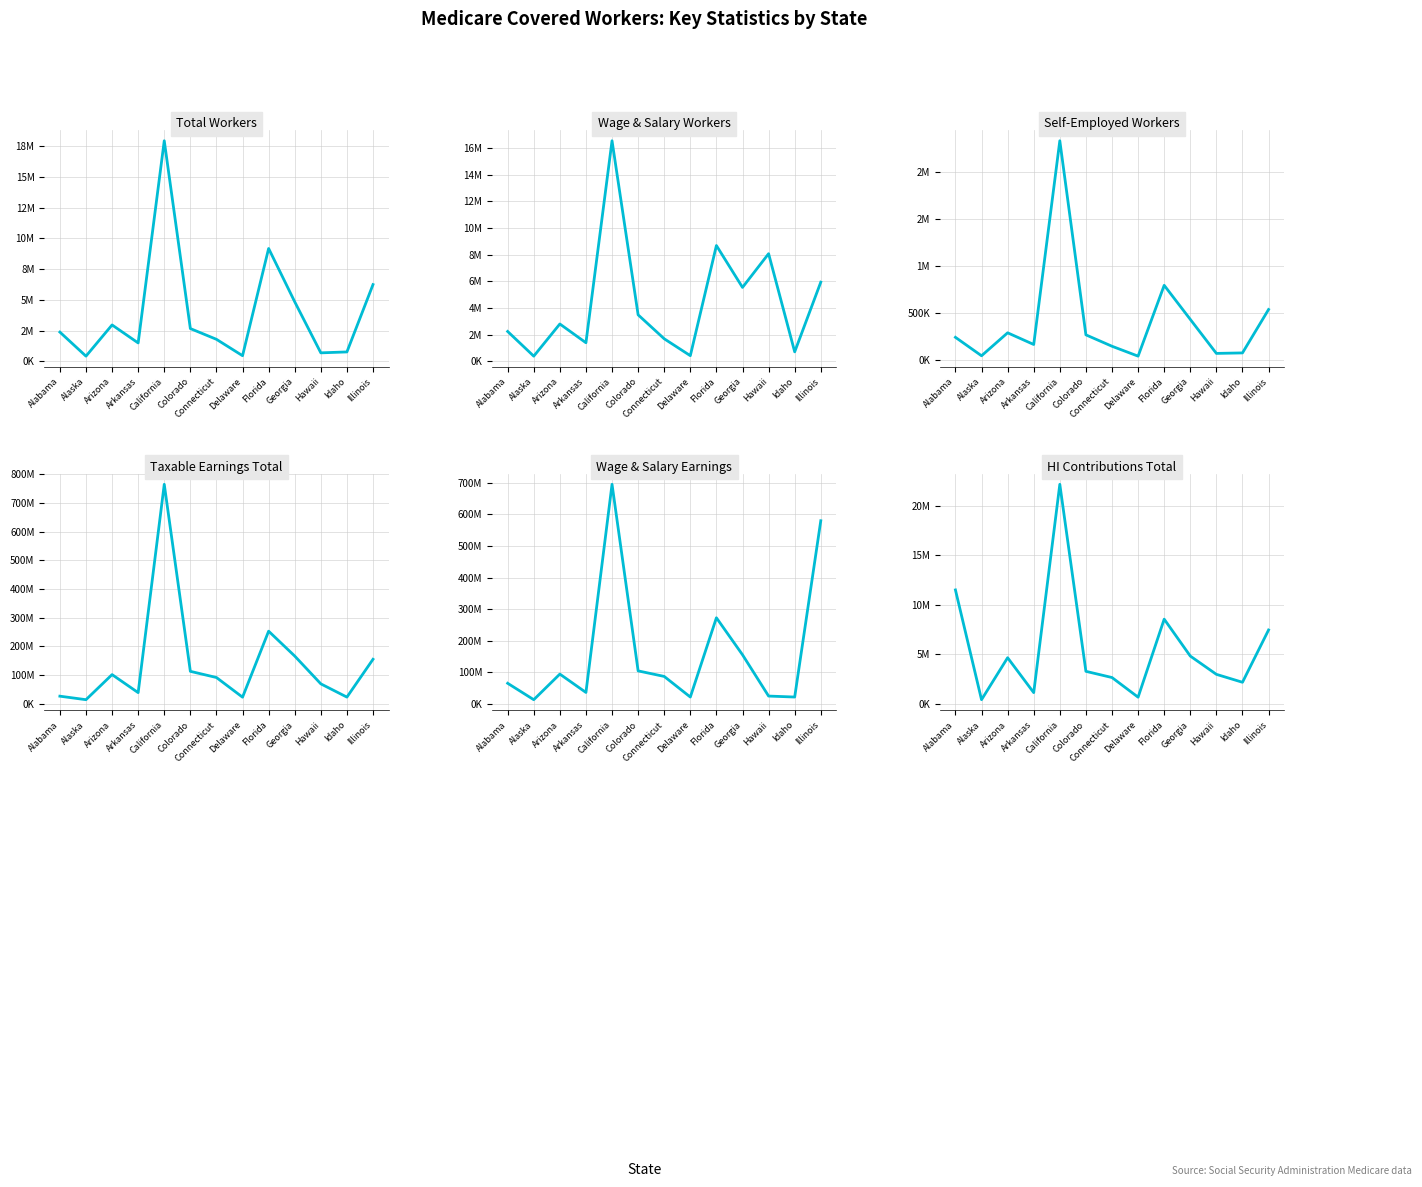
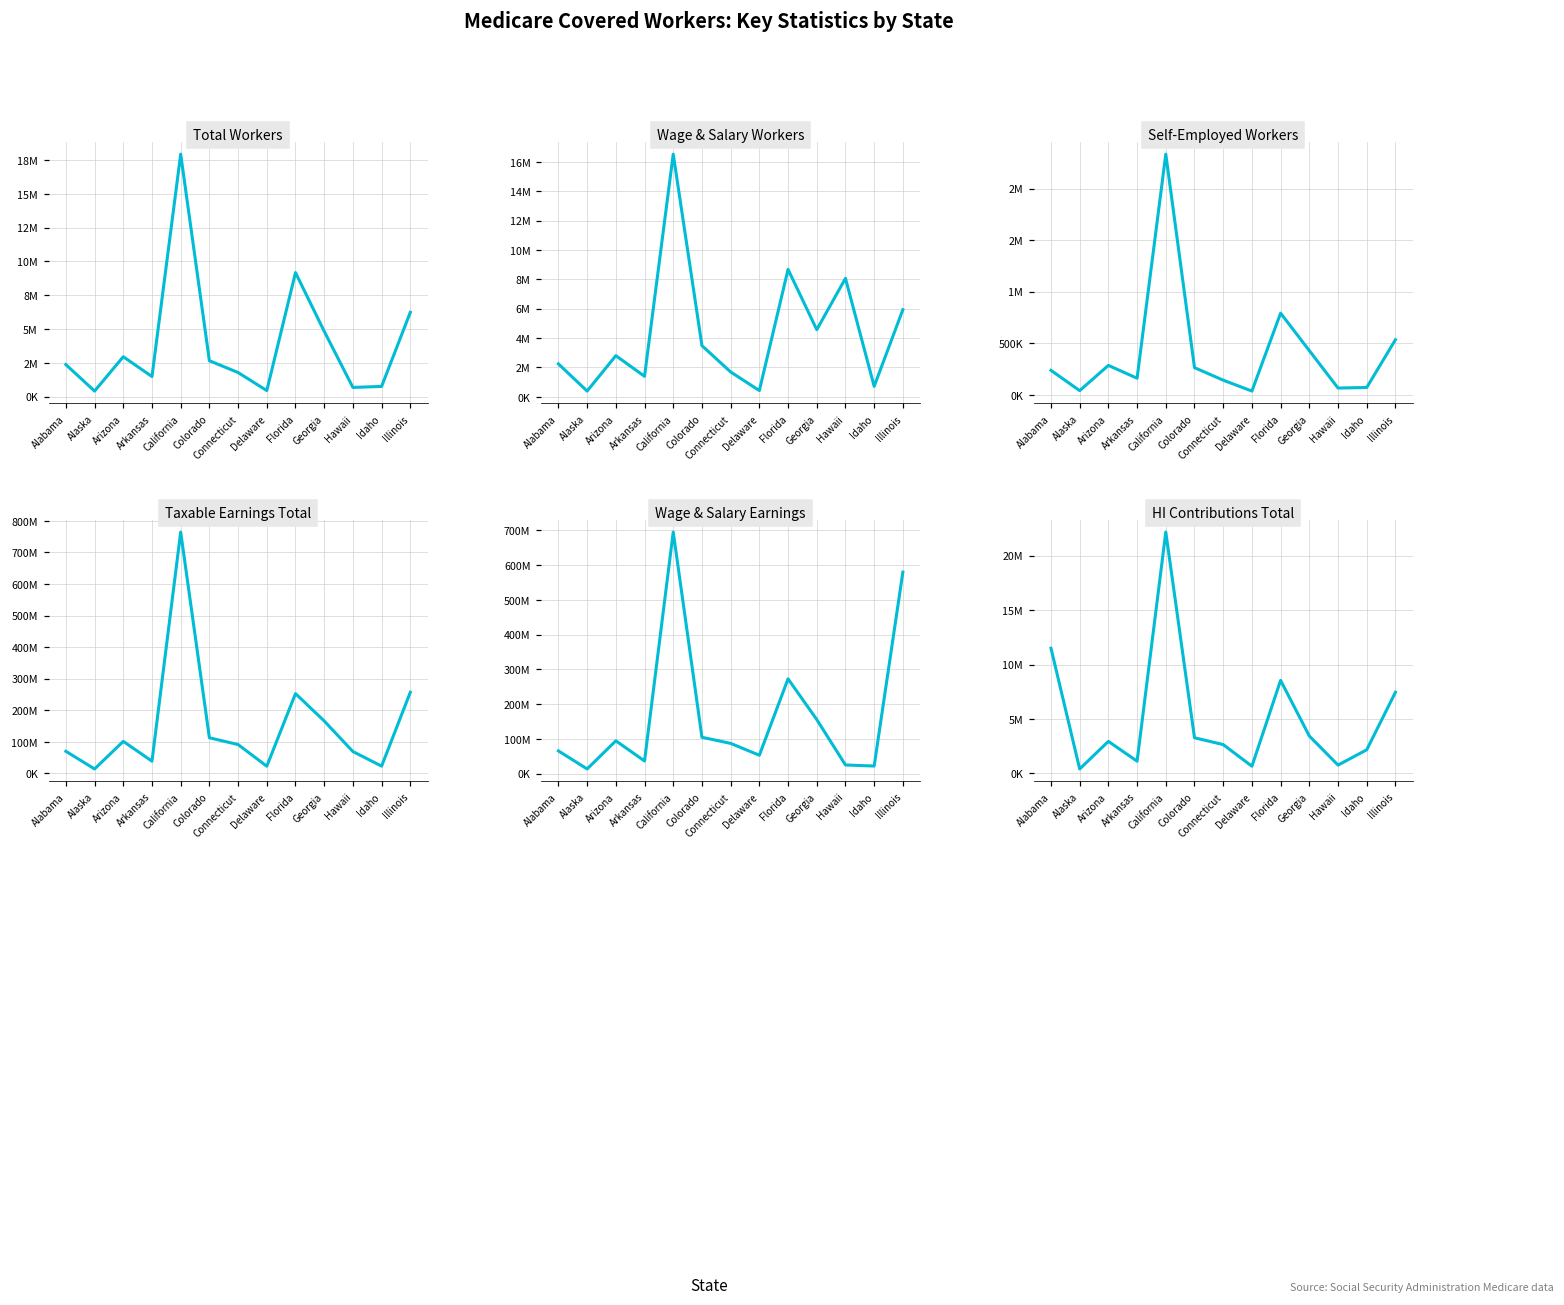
  {
    "Wage & Salary Workers": {
      "Alabama": 2200000,
      "Alaska": 400000,
      "Arizona": 2800000,
      "Arkansas": 1400000,
      "California": 16500000,
      "Colorado": 3500000,
      "Connecticut": 1700000,
      "Delaware": 400000,
      "Florida": 8700000,
-     "Georgia": 5500000,
+     "Georgia": 4600000,
      "Hawaii": 8100000,
      "Idaho": 700000,
      "Illinois": 5900000
    },
    "Taxable Earnings Total": {
-     "Alabama": 30000000,
+     "Alabama": 70000000,
      "Alaska": 10000000,
      "Arizona": 100000000,
      "Arkansas": 40000000,
      "California": 760000000,
      "Colorado": 110000000,
      "Connecticut": 90000000,
      "Delaware": 20000000,
      "Florida": 250000000,
      "Georgia": 170000000,
      "Hawaii": 70000000,
      "Idaho": 20000000,
-     "Illinois": 150000000
+     "Illinois": 260000000
    },
    "Wage & Salary Earnings": {
      "Alabama": 70000000,
      "Alaska": 10000000,
      "Arizona": 90000000,
      "Arkansas": 40000000,
      "California": 700000000,
      "Colorado": 100000000,
      "Connecticut": 90000000,
-     "Delaware": 20000000,
+     "Delaware": 50000000,
      "Florida": 270000000,
      "Georgia": 160000000,
      "Hawaii": 20000000,
      "Idaho": 20000000,
      "Illinois": 580000000
    },
    "HI Contributions Total": {
      "Alabama": 12000000,
      "Alaska": 0,
-     "Arizona": 5000000,
+     "Arizona": 3000000,
      "Arkansas": 1000000,
      "California": 22000000,
      "Colorado": 3000000,
      "Connecticut": 3000000,
      "Delaware": 1000000,
      "Florida": 9000000,
-     "Georgia": 5000000,
-     "Hawaii": 3000000,
+     "Georgia": 3000000,
+     "Hawaii": 1000000,
      "Idaho": 2000000,
      "Illinois": 7000000
    }
  }
